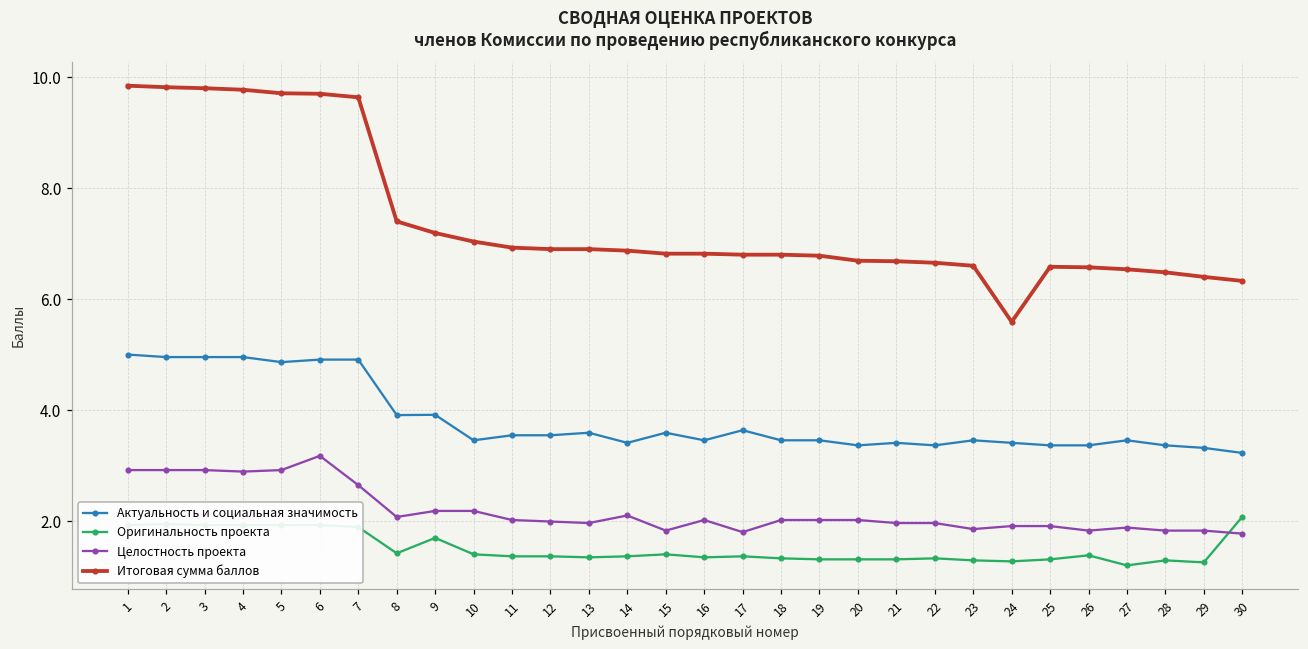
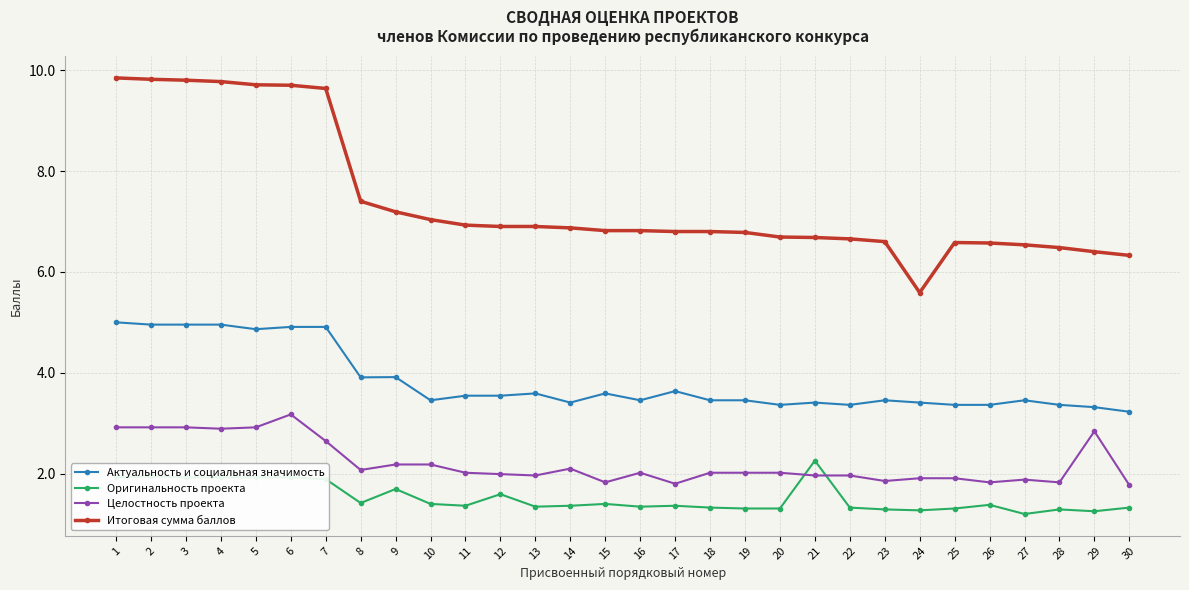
  {
    "Актуальность и социальная значимость": {
      "1": 5.0,
      "2": 5.0,
      "3": 5.0,
      "4": 5.0,
      "5": 4.9,
      "6": 4.9,
      "7": 4.9,
      "8": 3.9,
      "9": 3.9,
      "10": 3.5,
      "11": 3.5,
      "12": 3.5,
      "13": 3.6,
      "14": 3.4,
      "15": 3.6,
      "16": 3.5,
      "17": 3.6,
      "18": 3.5,
      "19": 3.5,
      "20": 3.4,
      "21": 3.4,
      "22": 3.4,
      "23": 3.5,
      "24": 3.4,
      "25": 3.4,
      "26": 3.4,
      "27": 3.5,
      "28": 3.4,
      "29": 3.3,
      "30": 3.2
    },
    "Оригинальность проекта": {
      "8": 1.4,
      "9": 1.7,
      "10": 1.4,
      "11": 1.4,
-     "12": 1.4,
+     "12": 1.6,
      "13": 1.3,
      "14": 1.4,
      "15": 1.4,
      "16": 1.3,
      "17": 1.4,
      "18": 1.3,
      "19": 1.3,
      "20": 1.3,
-     "21": 1.3,
+     "21": 2.3,
      "22": 1.3,
      "23": 1.3,
      "24": 1.3,
      "25": 1.3,
      "26": 1.4,
      "27": 1.2,
      "28": 1.3,
      "29": 1.3,
-     "30": 2.1
+     "30": 1.3
    },
    "Целостность проекта": {
      "1": 2.9,
      "2": 2.9,
      "3": 2.9,
      "4": 2.9,
      "5": 2.9,
      "6": 3.2,
      "7": 2.6,
      "8": 2.1,
      "9": 2.2,
      "10": 2.2,
      "11": 2.0,
      "12": 2.0,
      "13": 2.0,
      "14": 2.1,
      "15": 1.8,
      "16": 2.0,
      "17": 1.8,
      "18": 2.0,
      "19": 2.0,
      "20": 2.0,
      "21": 2.0,
      "22": 2.0,
      "23": 1.9,
      "24": 1.9,
      "25": 1.9,
      "26": 1.8,
      "27": 1.9,
      "28": 1.8,
-     "29": 1.8,
+     "29": 2.8,
      "30": 1.8
    },
    "Итоговая сумма баллов": {
      "1": 9.8,
      "2": 9.8,
      "3": 9.8,
      "4": 9.8,
      "5": 9.7,
      "6": 9.7,
      "7": 9.6,
      "8": 7.4,
      "9": 7.2,
      "10": 7.0,
      "11": 6.9,
      "12": 6.9,
      "13": 6.9,
      "14": 6.9,
      "15": 6.8,
      "16": 6.8,
      "17": 6.8,
      "18": 6.8,
      "19": 6.8,
      "20": 6.7,
      "21": 6.7,
      "22": 6.7,
      "23": 6.6,
      "24": 5.6,
      "25": 6.6,
      "26": 6.6,
      "27": 6.5,
      "28": 6.5,
      "29": 6.4,
      "30": 6.3
    }
  }
